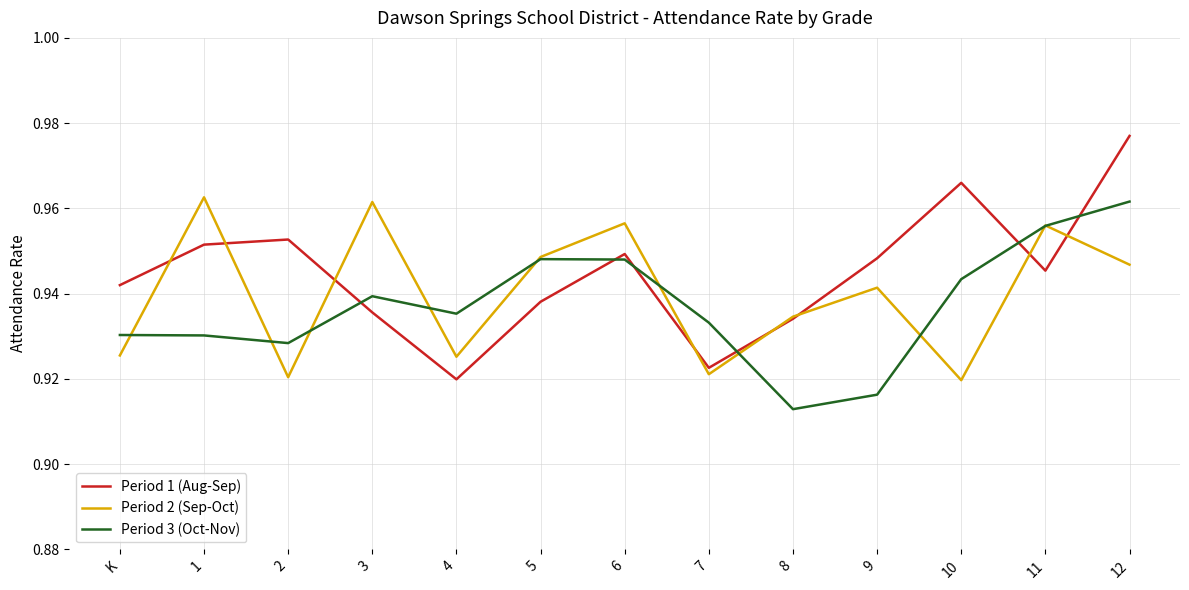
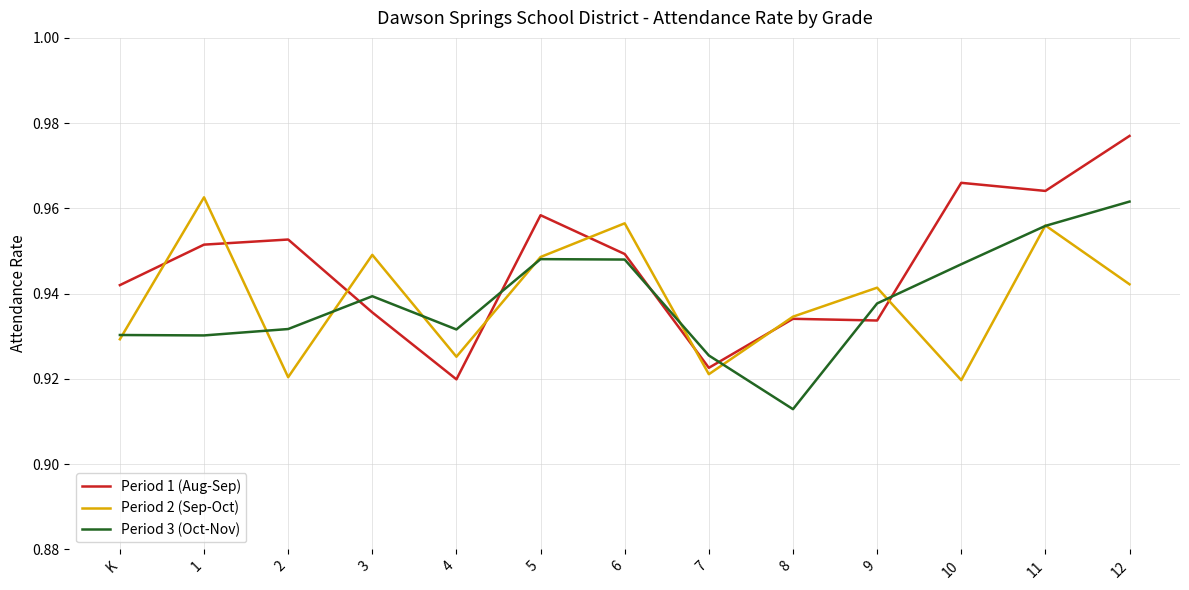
  {
    "Period 1 (Aug-Sep)": {
      "K": 0.942,
      "1": 0.952,
      "2": 0.953,
      "3": 0.936,
      "4": 0.920,
-     "5": 0.938,
+     "5": 0.958,
      "6": 0.949,
      "7": 0.923,
-     "9": 0.948,
+     "9": 0.934,
      "10": 0.966,
-     "11": 0.945,
+     "11": 0.964,
      "12": 0.977
    },
    "Period 2 (Sep-Oct)": {
-     "K": 0.926,
+     "K": 0.929,
      "1": 0.963,
      "2": 0.920,
-     "3": 0.962,
+     "3": 0.949,
      "4": 0.925,
      "6": 0.957,
      "7": 0.921,
      "9": 0.941,
      "10": 0.920,
-     "12": 0.947
+     "12": 0.942
    },
    "Period 3 (Oct-Nov)": {
      "K": 0.930,
      "1": 0.930,
-     "2": 0.928,
+     "2": 0.932,
      "3": 0.939,
-     "4": 0.935,
+     "4": 0.932,
      "6": 0.948,
-     "7": 0.933,
+     "7": 0.926,
      "8": 0.913,
-     "9": 0.916,
-     "10": 0.943,
+     "9": 0.938,
+     "10": 0.947,
      "12": 0.962
    }
  }
